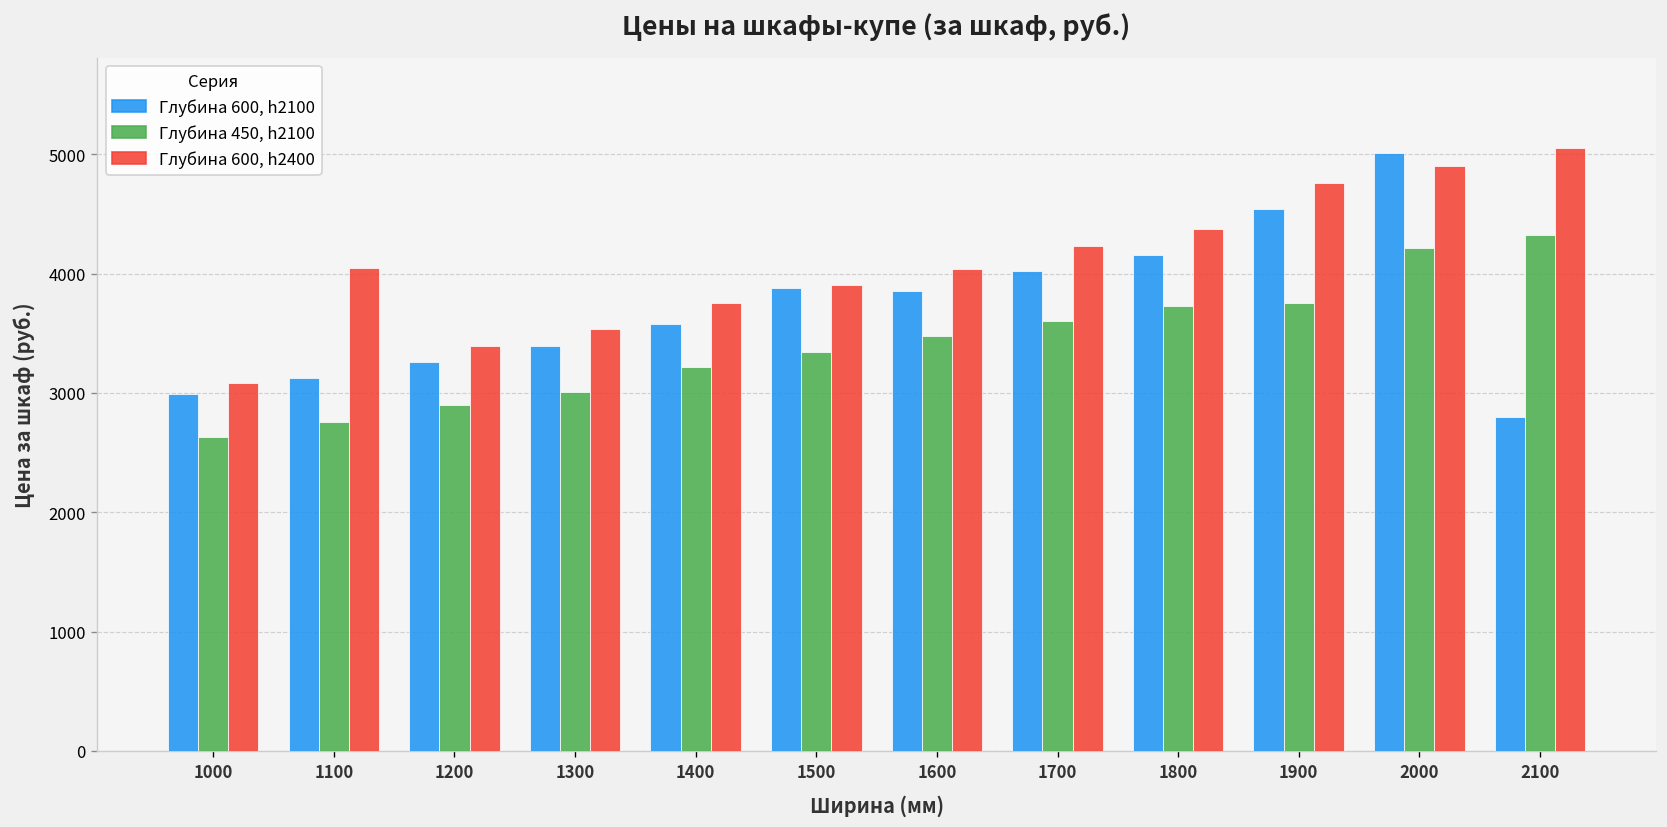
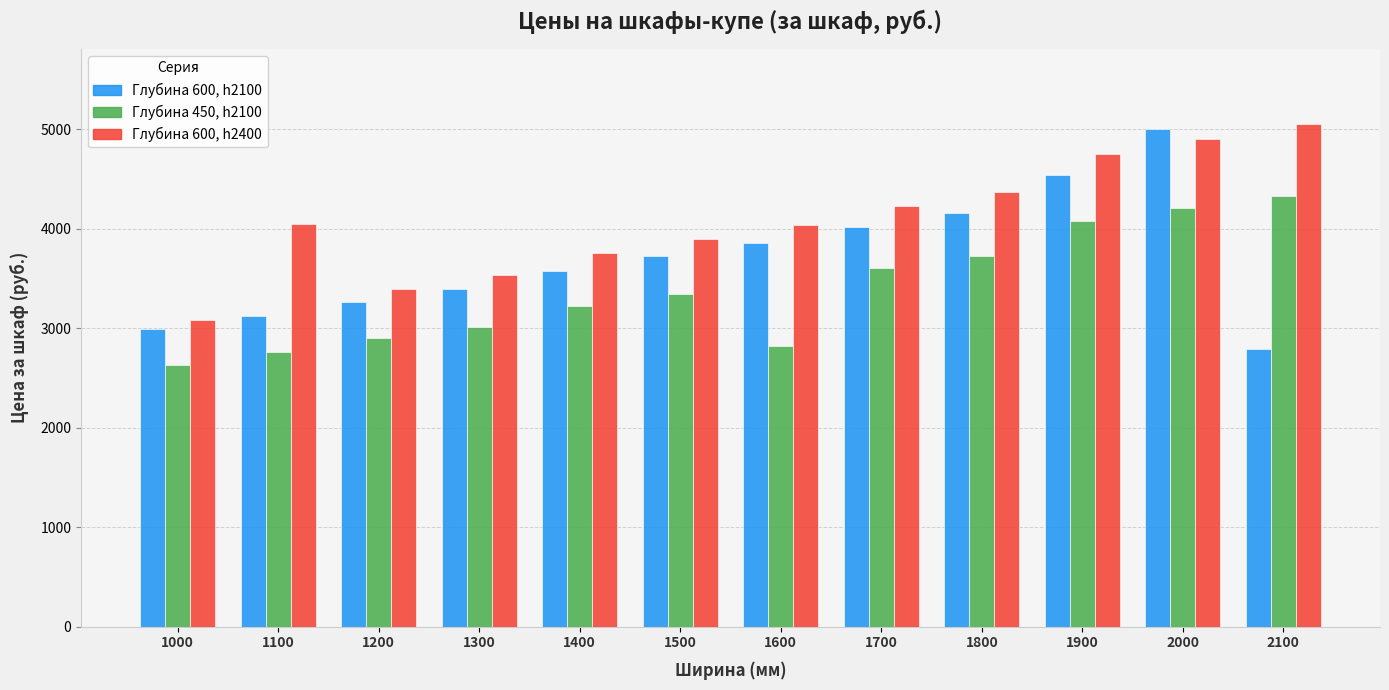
  {
    "Глубина 600, h2100": {
      "1000": 3000,
      "1100": 3100,
      "1200": 3300,
      "1300": 3400,
      "1400": 3600,
-     "1500": 3900,
+     "1500": 3700,
      "1600": 3900,
      "1700": 4000,
      "1800": 4200,
      "1900": 4500,
      "2000": 5000,
      "2100": 2800
    },
    "Глубина 450, h2100": {
      "1000": 2600,
      "1100": 2800,
      "1200": 2900,
      "1300": 3000,
      "1400": 3200,
      "1500": 3300,
-     "1600": 3500,
+     "1600": 2800,
      "1700": 3600,
      "1800": 3700,
-     "1900": 3800,
+     "1900": 4100,
      "2000": 4200,
      "2100": 4300
    },
    "Глубина 600, h2400": {
      "1000": 3100,
      "1100": 4000,
      "1200": 3400,
      "1300": 3500,
      "1400": 3800,
      "1500": 3900,
      "1600": 4000,
      "1700": 4200,
      "1800": 4400,
      "1900": 4800,
      "2000": 4900,
      "2100": 5100
    }
  }
